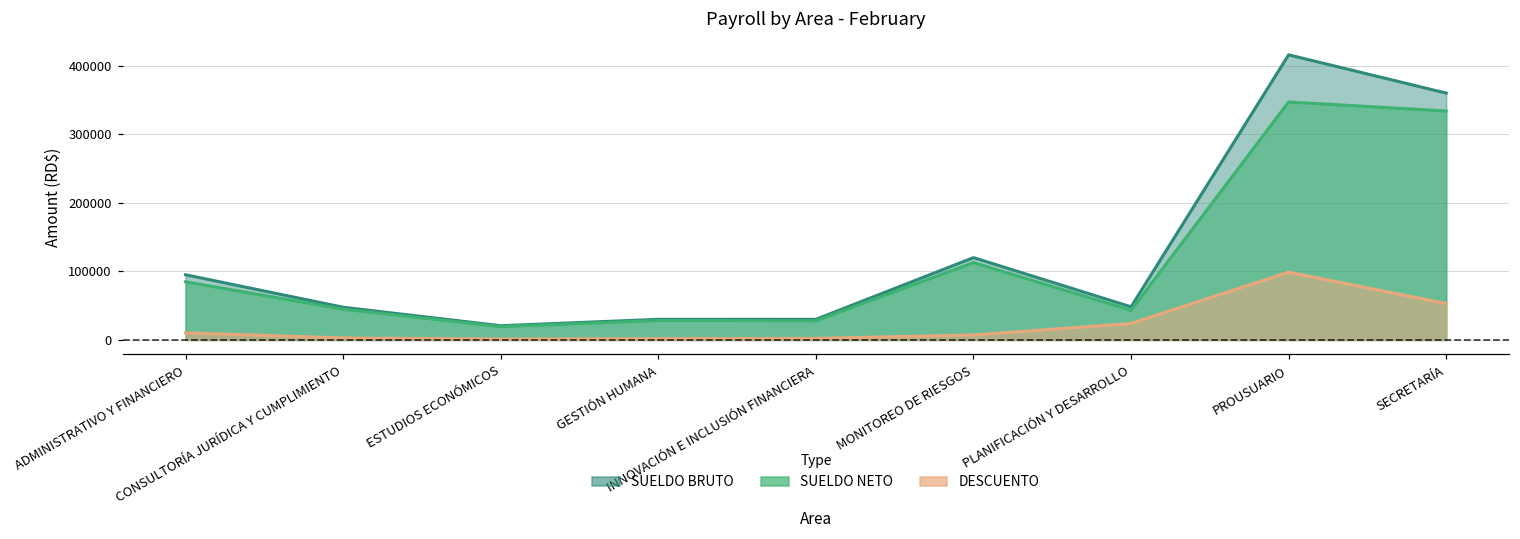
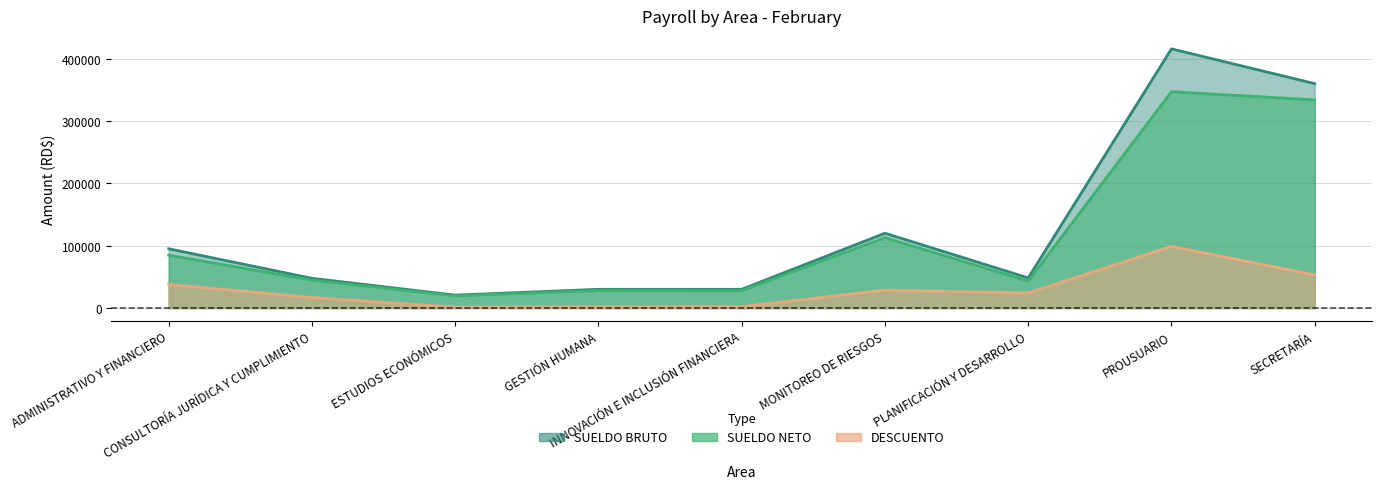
  {
    "DESCUENTO": {
-     "ADMINISTRATIVO Y FINANCIERO": 10000,
-     "CONSULTORÍA JURÍDICA Y CUMPLIMIENTO": 0,
+     "ADMINISTRATIVO Y FINANCIERO": 40000,
+     "CONSULTORÍA JURÍDICA Y CUMPLIMIENTO": 20000,
      "ESTUDIOS ECONÓMICOS": 0,
      "GESTIÓN HUMANA": 0,
      "INNOVACIÓN E INCLUSIÓN FINANCIERA": 0,
-     "MONITOREO DE RIESGOS": 10000,
+     "MONITOREO DE RIESGOS": 30000,
      "PLANIFICACIÓN Y DESARROLLO": 20000,
      "PROUSUARIO": 100000,
      "SECRETARÍA": 50000
    }
  }
